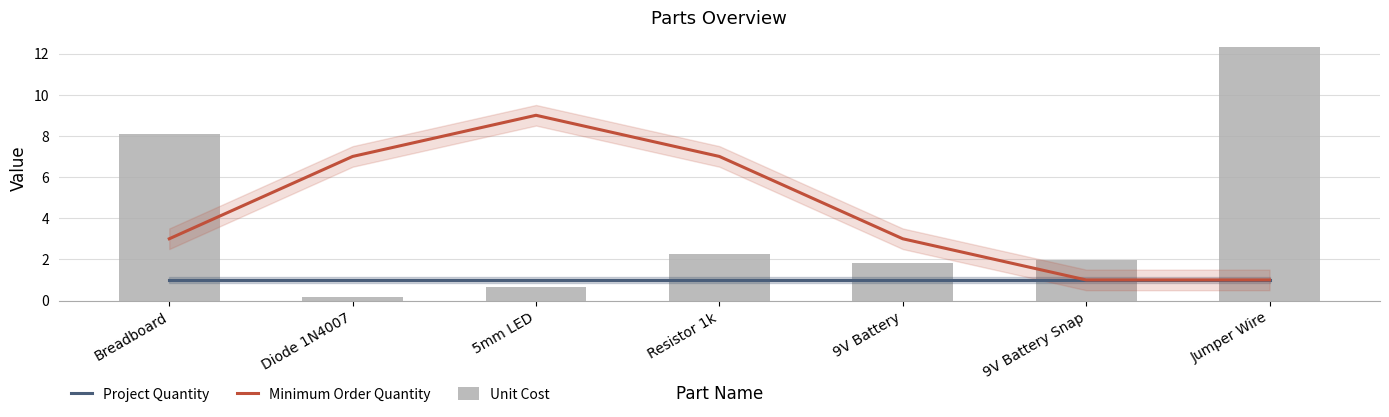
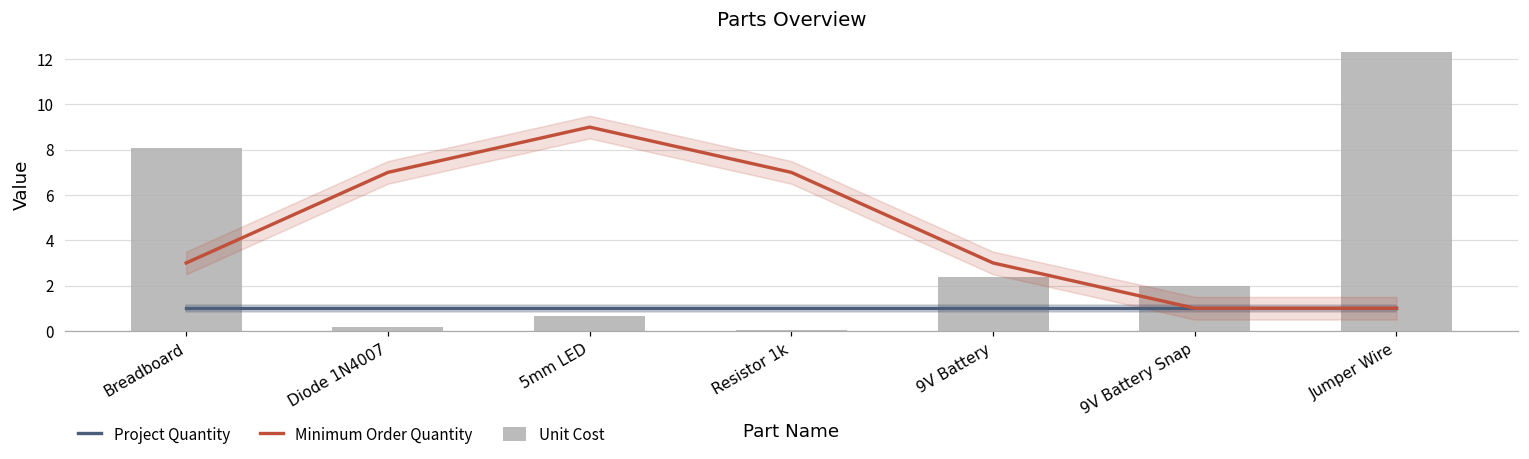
  {
    "Unit Cost": {
      "Breadboard": 8.1,
      "Diode 1N4007": 0.2,
      "5mm LED": 0.7,
-     "Resistor 1k": 2.2,
-     "9V Battery": 1.8,
+     "Resistor 1k": 0.0,
+     "9V Battery": 2.4,
      "9V Battery Snap": 2.0,
      "Jumper Wire": 12.3
    }
  }
